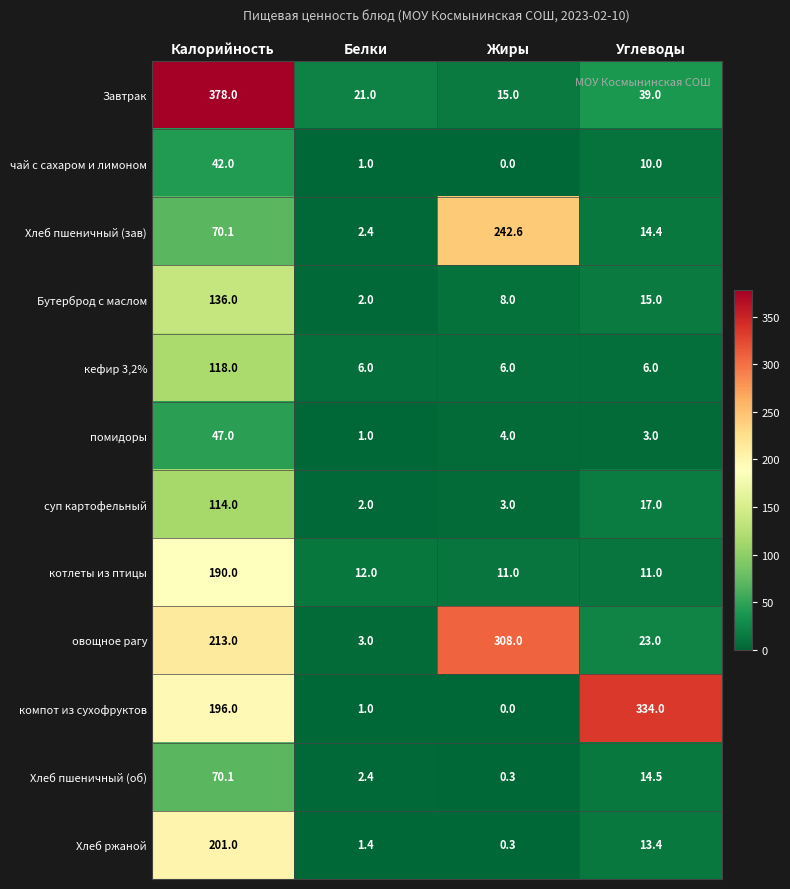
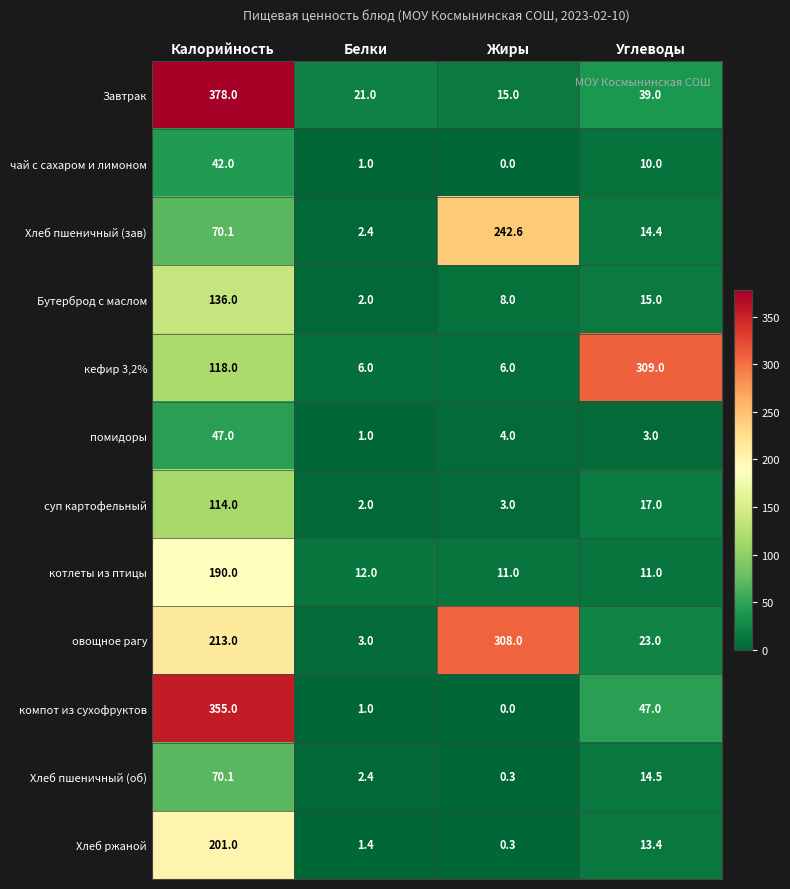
  {
    "Завтрак": {
      "Калорийность": 378.0,
      "Белки": 21.0,
      "Жиры": 15.0
    },
    "чай с сахаром и лимоном": {
      "Калорийность": 42.0,
      "Белки": 1.0,
      "Жиры": 0.0,
      "Углеводы": 10.0
    },
    "Хлеб пшеничный (зав)": {
      "Калорийность": 70.1,
      "Белки": 2.4,
      "Жиры": 242.6,
      "Углеводы": 14.4
    },
    "Бутерброд с маслом": {
      "Калорийность": 136.0,
      "Белки": 2.0,
      "Жиры": 8.0,
      "Углеводы": 15.0
    },
    "кефир 3,2%": {
      "Калорийность": 118.0,
      "Белки": 6.0,
      "Жиры": 6.0,
-     "Углеводы": 6.0
+     "Углеводы": 309.0
    },
    "помидоры": {
      "Калорийность": 47.0,
      "Белки": 1.0,
      "Жиры": 4.0,
      "Углеводы": 3.0
    },
    "суп картофельный": {
      "Калорийность": 114.0,
      "Белки": 2.0,
      "Жиры": 3.0,
      "Углеводы": 17.0
    },
    "котлеты из птицы": {
      "Калорийность": 190.0,
      "Белки": 12.0,
      "Жиры": 11.0,
      "Углеводы": 11.0
    },
    "овощное рагу": {
      "Калорийность": 213.0,
      "Белки": 3.0,
      "Жиры": 308.0,
      "Углеводы": 23.0
    },
    "компот из сухофруктов": {
-     "Калорийность": 196.0,
+     "Калорийность": 355.0,
      "Белки": 1.0,
      "Жиры": 0.0,
-     "Углеводы": 334.0
+     "Углеводы": 47.0
    },
    "Хлеб пшеничный (об)": {
      "Калорийность": 70.1,
      "Белки": 2.4,
      "Жиры": 0.3,
      "Углеводы": 14.5
    },
    "Хлеб ржаной": {
      "Калорийность": 201.0,
      "Белки": 1.4,
      "Жиры": 0.3,
      "Углеводы": 13.4
    }
  }
